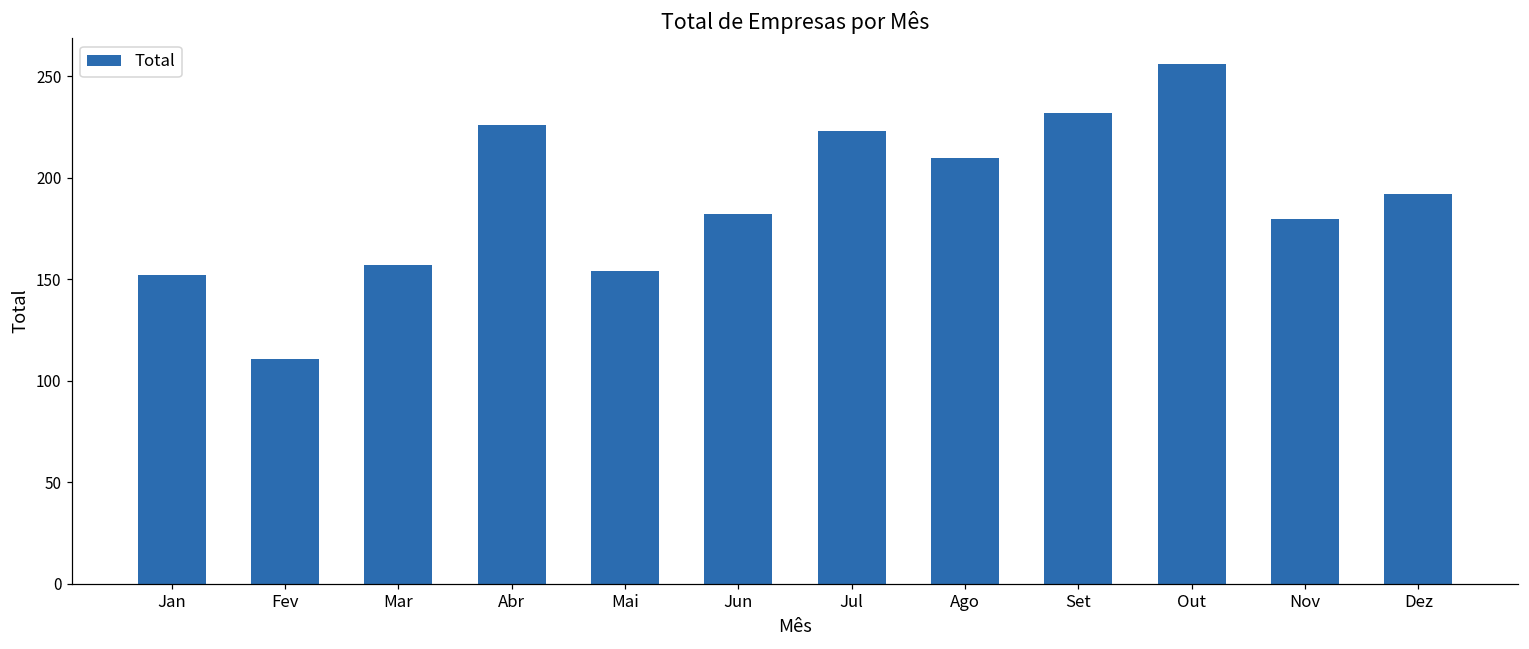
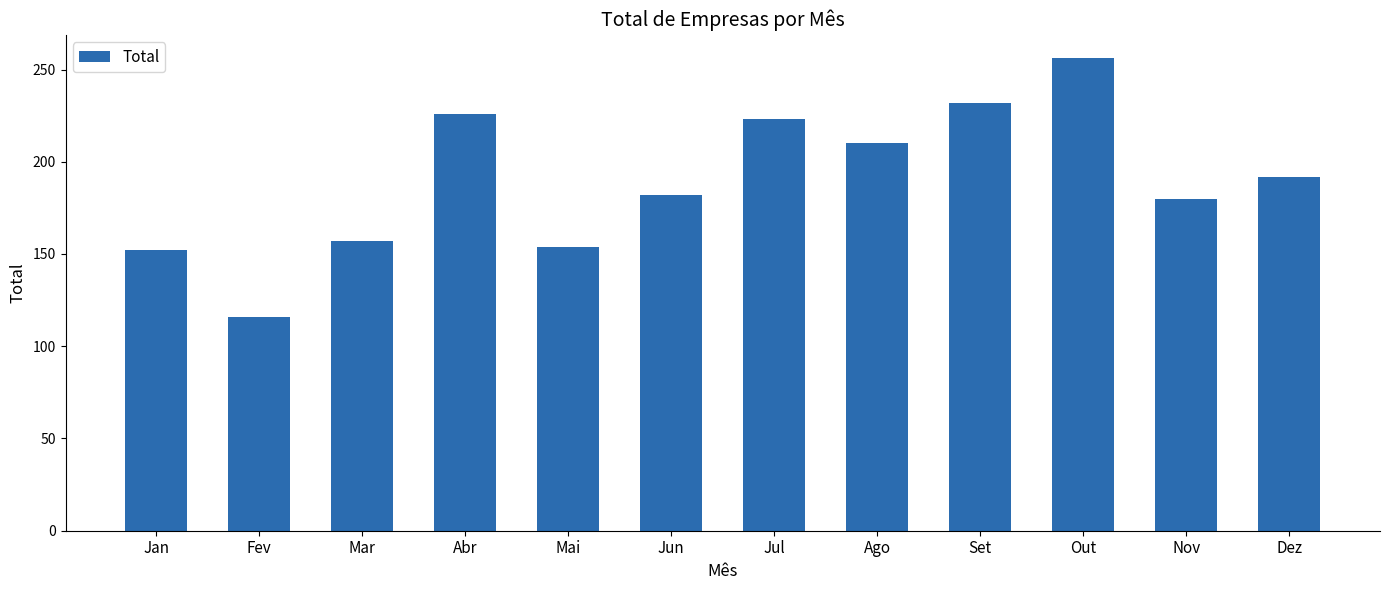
  {
    "Jan": 152,
-   "Fev": 111,
+   "Fev": 116,
    "Mar": 157,
    "Abr": 226,
    "Mai": 154,
    "Jun": 182,
    "Jul": 223,
    "Ago": 210,
    "Set": 232,
    "Out": 256,
    "Nov": 180,
    "Dez": 192
  }
